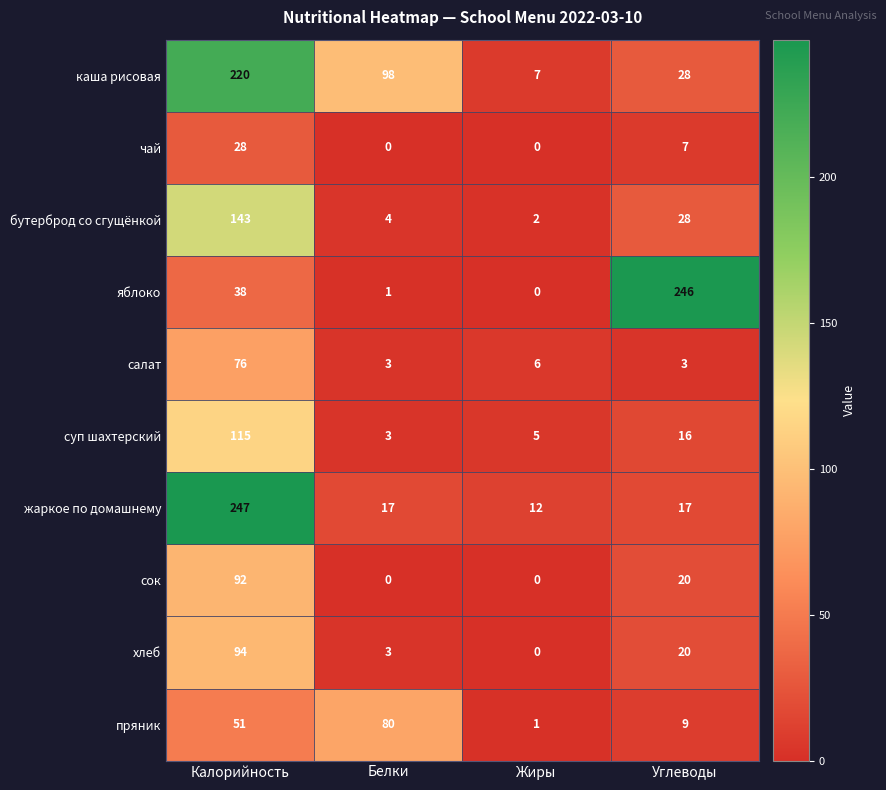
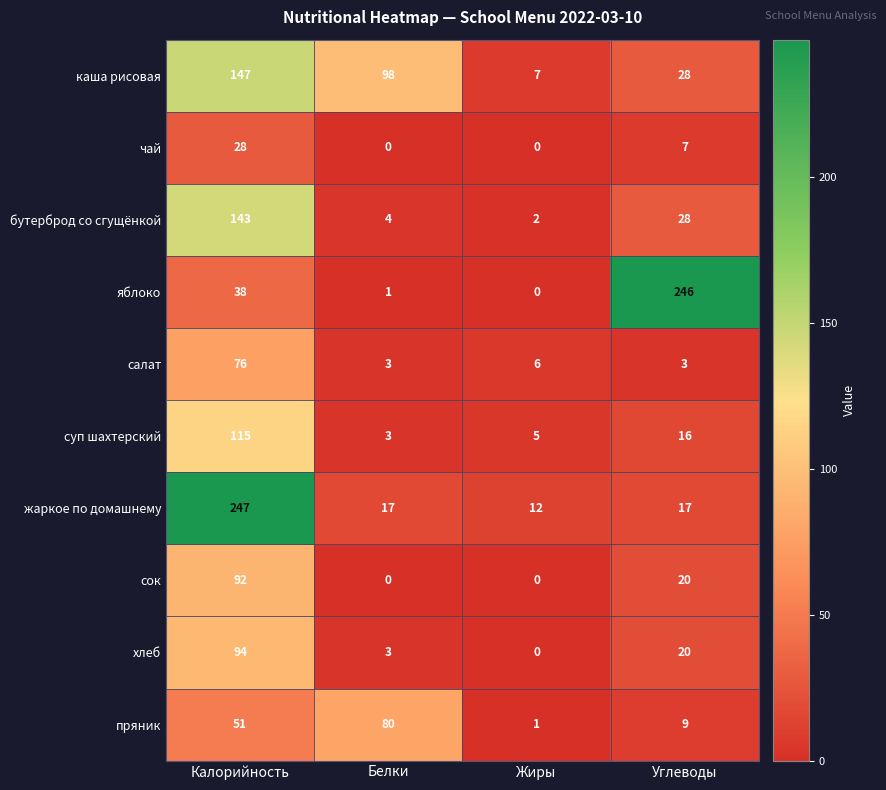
  {
    "каша рисовая": {
-     "Калорийность": 220,
+     "Калорийность": 147,
      "Белки": 98,
      "Жиры": 7,
      "Углеводы": 28
    },
    "чай": {
      "Калорийность": 28,
      "Белки": 0,
      "Жиры": 0,
      "Углеводы": 7
    },
    "бутерброд со сгущёнкой": {
      "Калорийность": 143,
      "Белки": 4,
      "Жиры": 2,
      "Углеводы": 28
    },
    "яблоко": {
      "Калорийность": 38,
      "Белки": 1,
      "Жиры": 0,
      "Углеводы": 246
    },
    "салат": {
      "Калорийность": 76,
      "Белки": 3,
      "Жиры": 6,
      "Углеводы": 3
    },
    "суп шахтерский": {
      "Калорийность": 115,
      "Белки": 3,
      "Жиры": 5,
      "Углеводы": 16
    },
    "жаркое по домашнему": {
      "Калорийность": 247,
      "Белки": 17,
      "Жиры": 12,
      "Углеводы": 17
    },
    "сок": {
      "Калорийность": 92,
      "Белки": 0,
      "Жиры": 0,
      "Углеводы": 20
    },
    "хлеб": {
      "Калорийность": 94,
      "Белки": 3,
      "Жиры": 0,
      "Углеводы": 20
    },
    "пряник": {
      "Калорийность": 51,
      "Белки": 80,
      "Жиры": 1,
      "Углеводы": 9
    }
  }
